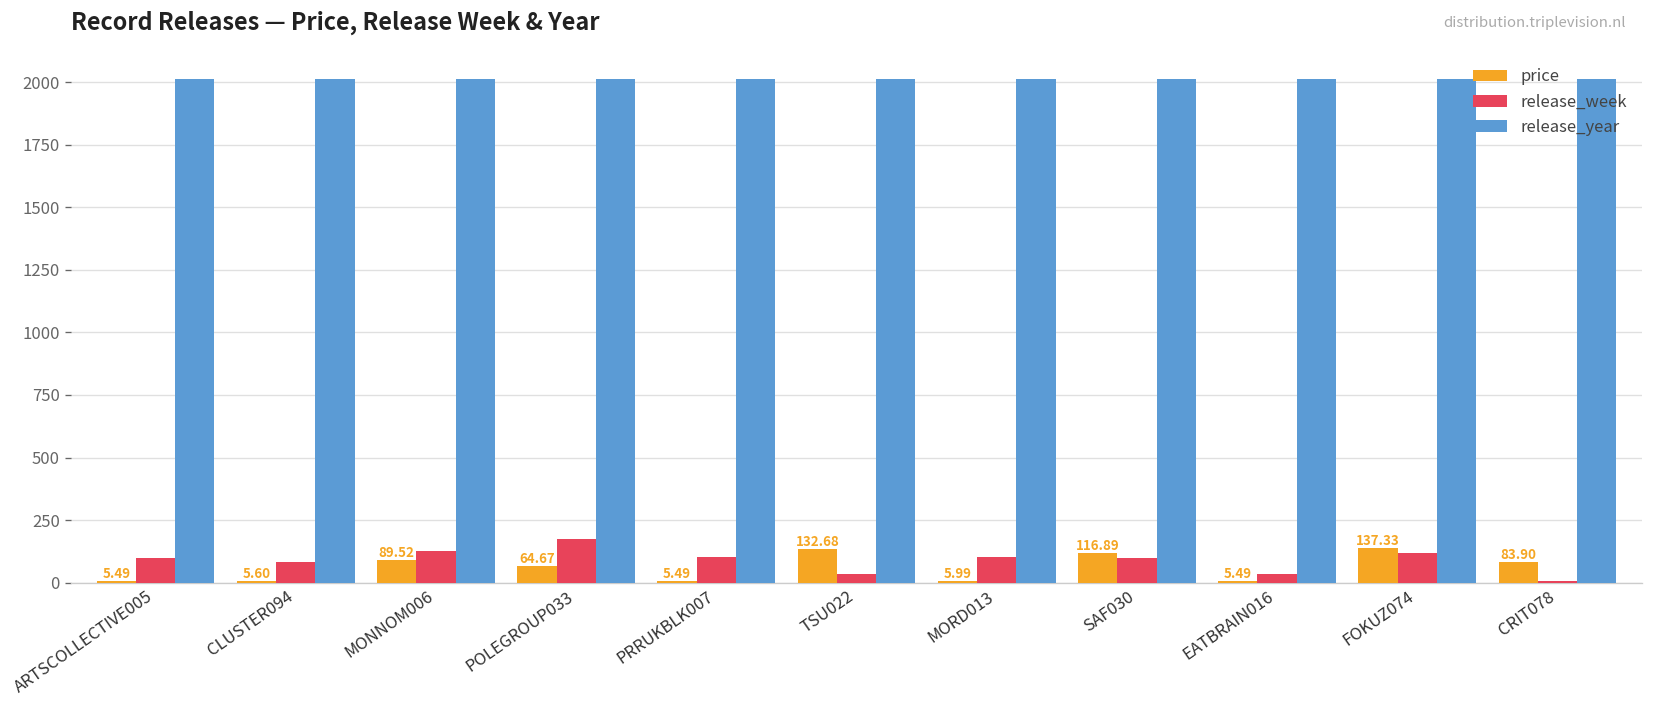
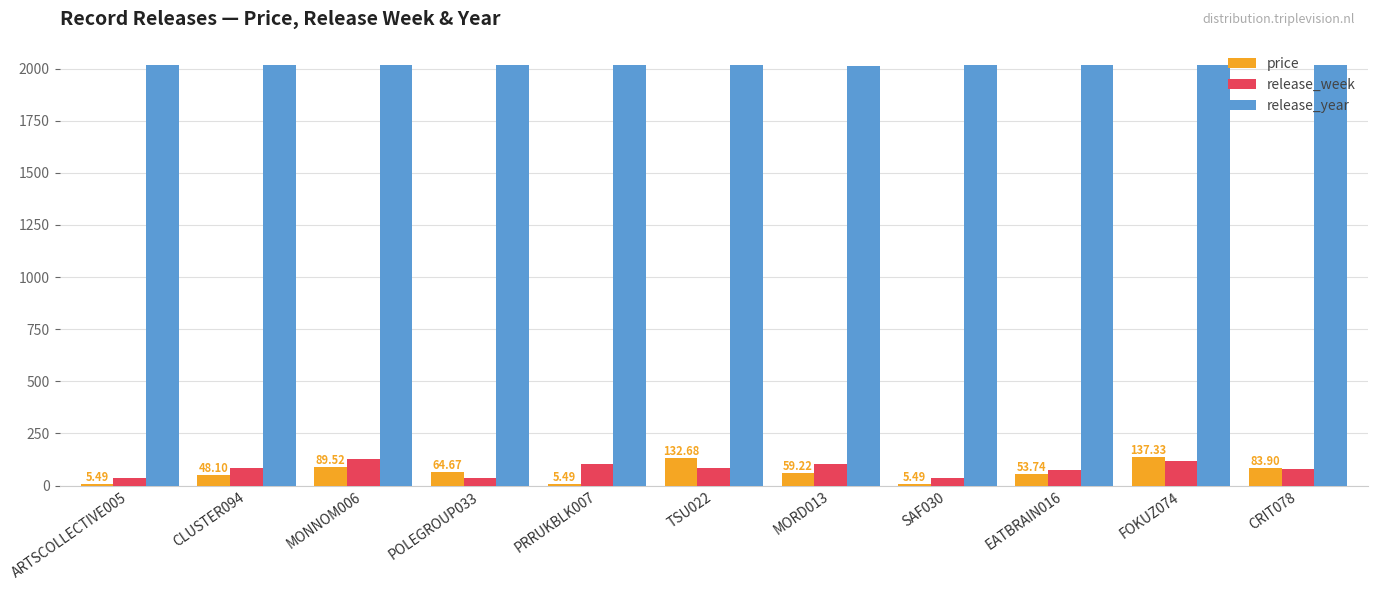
  {
    "price": {
      "ARTSCOLLECTIVE005": 5.49,
-     "CLUSTER094": 5.60,
+     "CLUSTER094": 48.10,
      "MONNOM006": 89.52,
      "POLEGROUP033": 64.67,
      "PRRUKBLK007": 5.49,
      "TSU022": 132.68,
-     "MORD013": 5.99,
-     "SAF030": 116.89,
-     "EATBRAIN016": 5.49,
+     "MORD013": 59.22,
+     "SAF030": 5.49,
+     "EATBRAIN016": 53.74,
      "FOKUZ074": 137.33,
      "CRIT078": 83.90
    },
    "release_week": {
-     "ARTSCOLLECTIVE005": 100,
+     "ARTSCOLLECTIVE005": 40,
      "CLUSTER094": 80,
      "MONNOM006": 130,
-     "POLEGROUP033": 180,
+     "POLEGROUP033": 40,
      "PRRUKBLK007": 100,
-     "TSU022": 40,
+     "TSU022": 80,
      "MORD013": 100,
-     "SAF030": 100,
-     "EATBRAIN016": 40,
+     "SAF030": 40,
+     "EATBRAIN016": 70,
      "FOKUZ074": 120,
-     "CRIT078": 10
+     "CRIT078": 80
    },
    "release_year": {
      "ARTSCOLLECTIVE005": 2020,
      "CLUSTER094": 2020,
      "MONNOM006": 2020,
      "POLEGROUP033": 2020,
      "PRRUKBLK007": 2020,
      "TSU022": 2020,
      "MORD013": 2010,
      "SAF030": 2020,
      "EATBRAIN016": 2020,
      "FOKUZ074": 2020,
      "CRIT078": 2020
    }
  }
